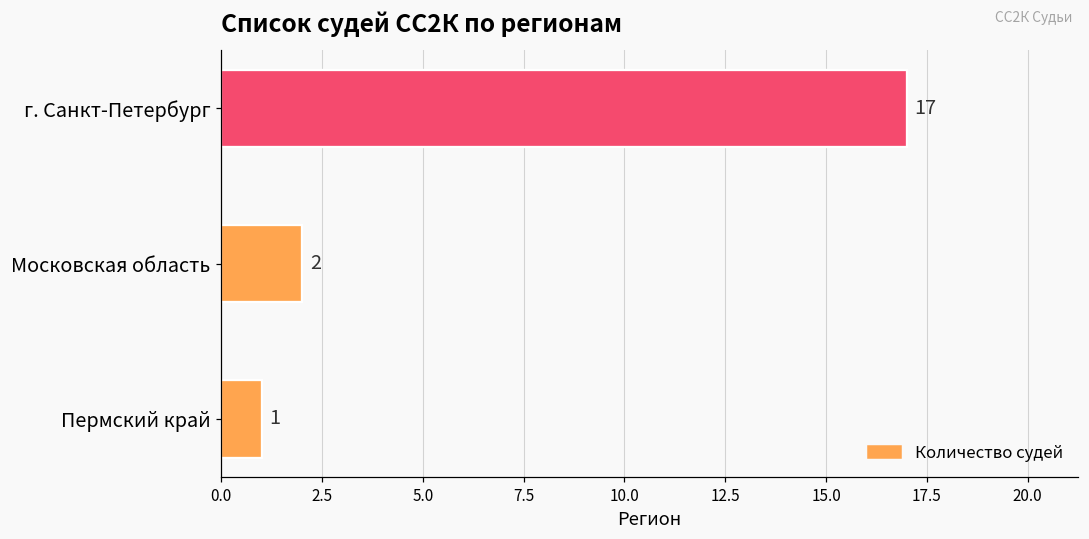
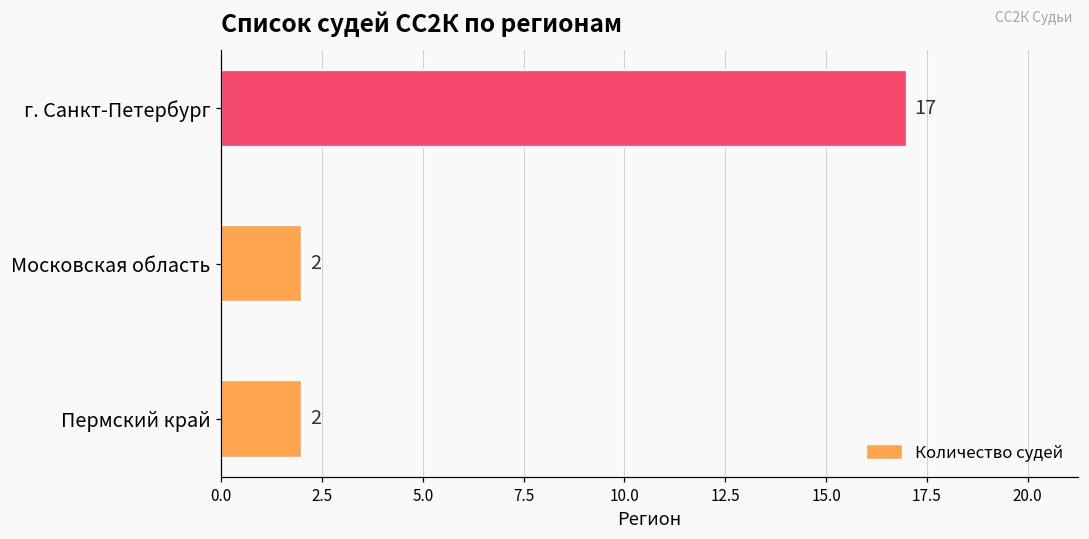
  {
    "г. Санкт-Петербург": 17,
    "Московская область": 2,
-   "Пермский край": 1
+   "Пермский край": 2
  }
